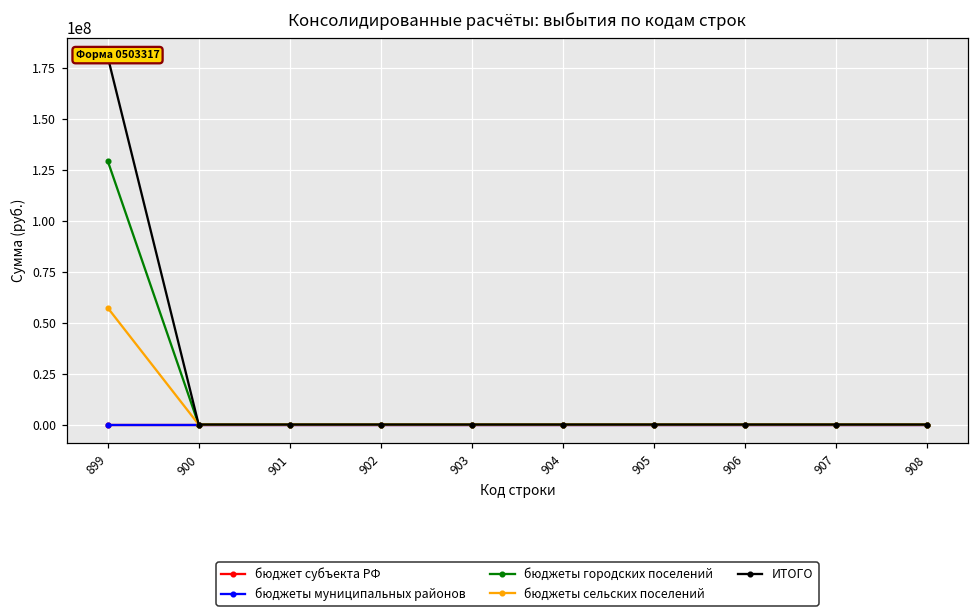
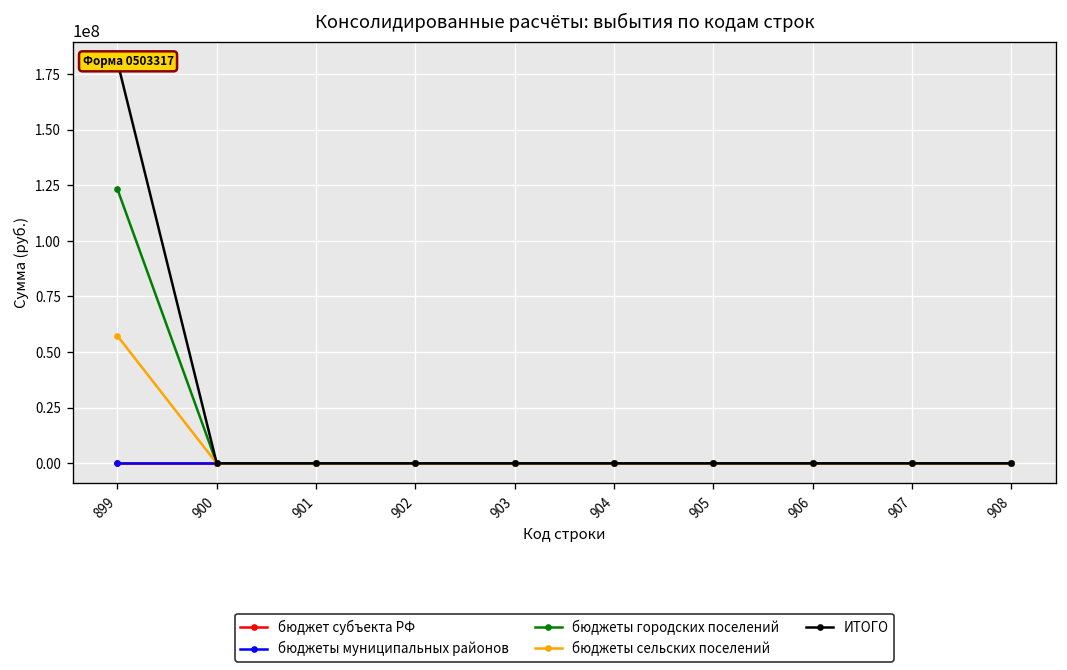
  {
    "бюджеты муниципальных районов": {
      "899": 0
    },
    "бюджеты городских поселений": {
-     "899": 129000000
+     "899": 123000000
    },
    "бюджеты сельских поселений": {
      "899": 57000000
    }
  }
